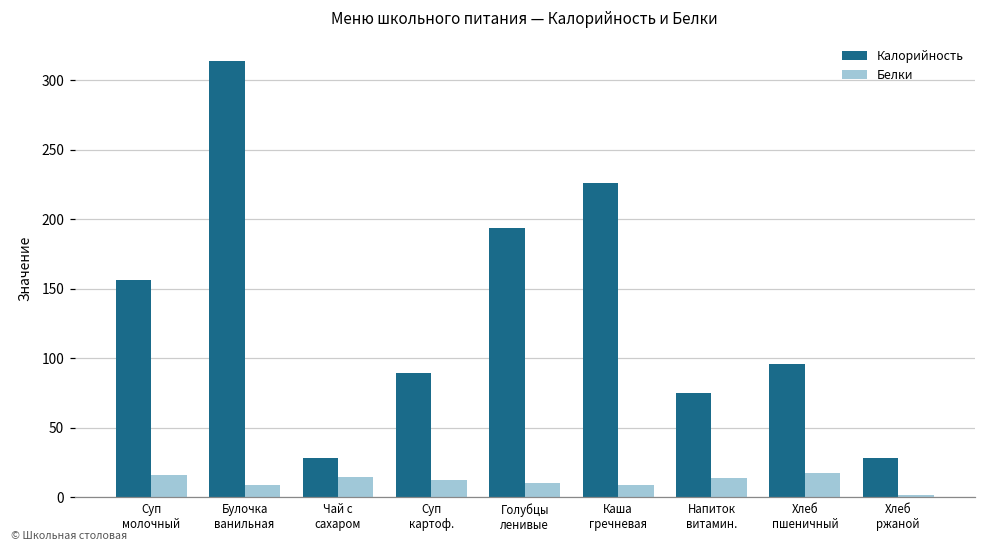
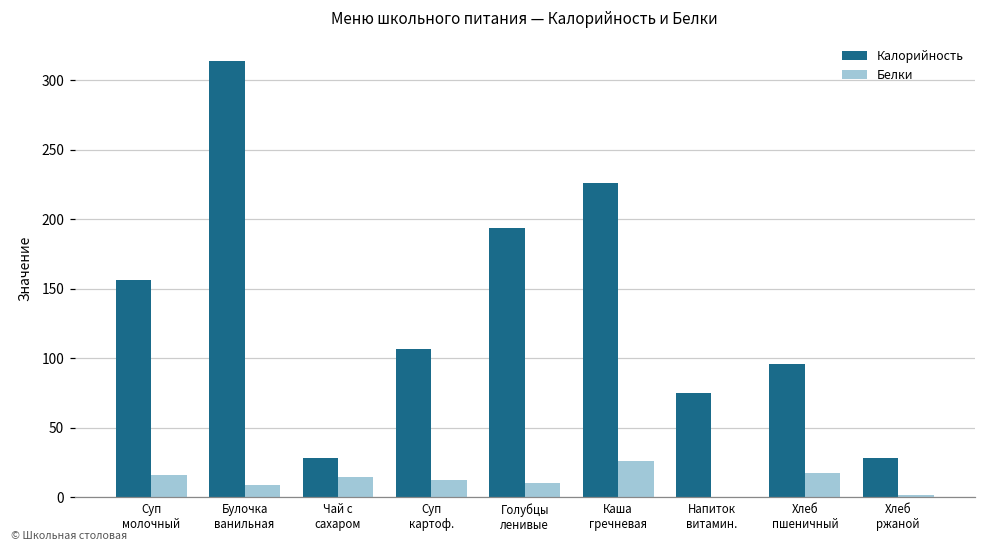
  {
    "Калорийность": {
      "Суп молочный": 156,
      "Булочка ванильная": 314,
      "Чай с сахаром": 28,
-     "Суп картоф.": 90,
+     "Суп картоф.": 106,
      "Голубцы ленивые": 193,
      "Каша гречневая": 226,
      "Напиток витамин.": 75,
      "Хлеб пшеничный": 96,
      "Хлеб ржаной": 29
    },
    "Белки": {
      "Суп молочный": 16,
      "Булочка ванильная": 9,
      "Чай с сахаром": 15,
      "Суп картоф.": 12,
      "Голубцы ленивые": 10,
-     "Каша гречневая": 9,
-     "Напиток витамин.": 14,
+     "Каша гречневая": 26,
+     "Напиток витамин.": 0,
      "Хлеб пшеничный": 17,
      "Хлеб ржаной": 2
    }
  }
